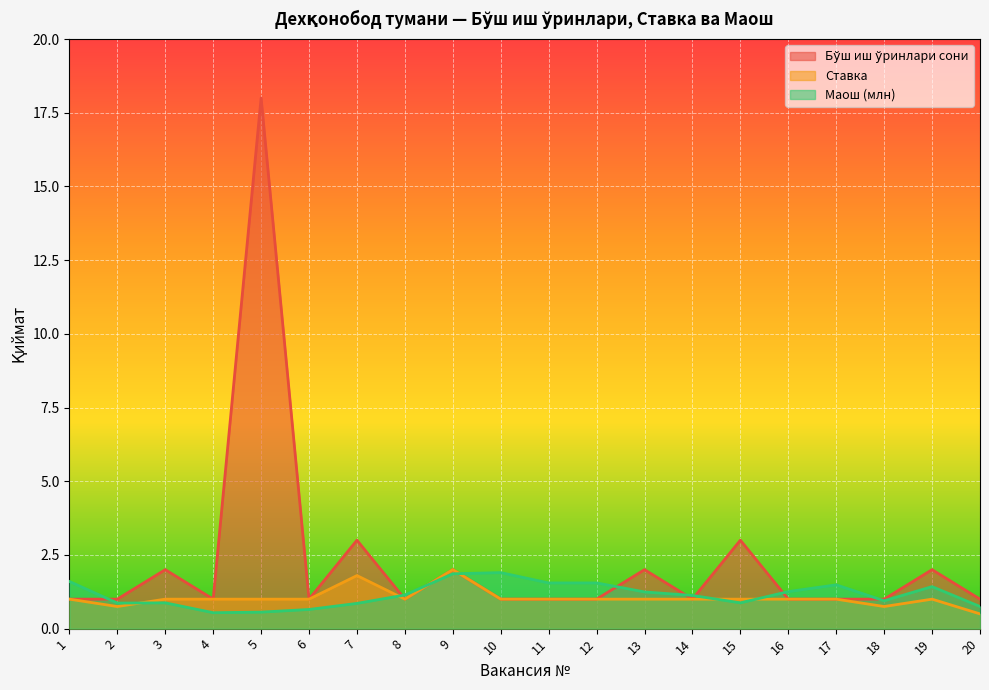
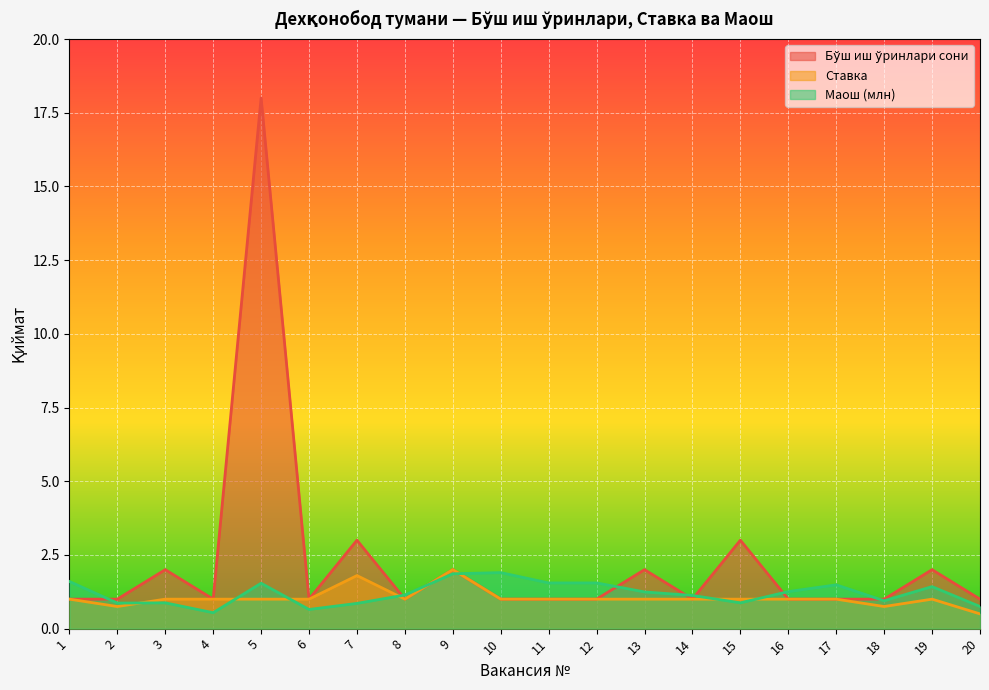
  {
    "Бўш иш ўринлари сони": {
      "2": 1.0,
      "3": 2.0,
      "5": 18.0,
      "7": 3.0,
      "13": 2.0,
      "15": 3.0,
      "19": 2.0,
      "20": 1.0
    },
    "Ставка": {
      "2": 0.8,
      "3": 1.0,
      "5": 1.0,
      "7": 1.8,
      "13": 1.0,
      "15": 1.0,
      "18": 0.8,
      "19": 1.0,
      "20": 0.5
    },
    "Маош (млн)": {
      "1": 1.6,
      "2": 0.9,
      "3": 0.9,
      "4": 0.5,
-     "5": 0.6,
+     "5": 1.5,
      "6": 0.7,
      "7": 0.9,
      "8": 1.1,
      "9": 1.9,
      "10": 1.9,
      "11": 1.6,
      "12": 1.6,
      "13": 1.2,
      "14": 1.1,
      "15": 0.9,
      "16": 1.3,
      "17": 1.5,
      "19": 1.4,
      "20": 0.8
    }
  }
